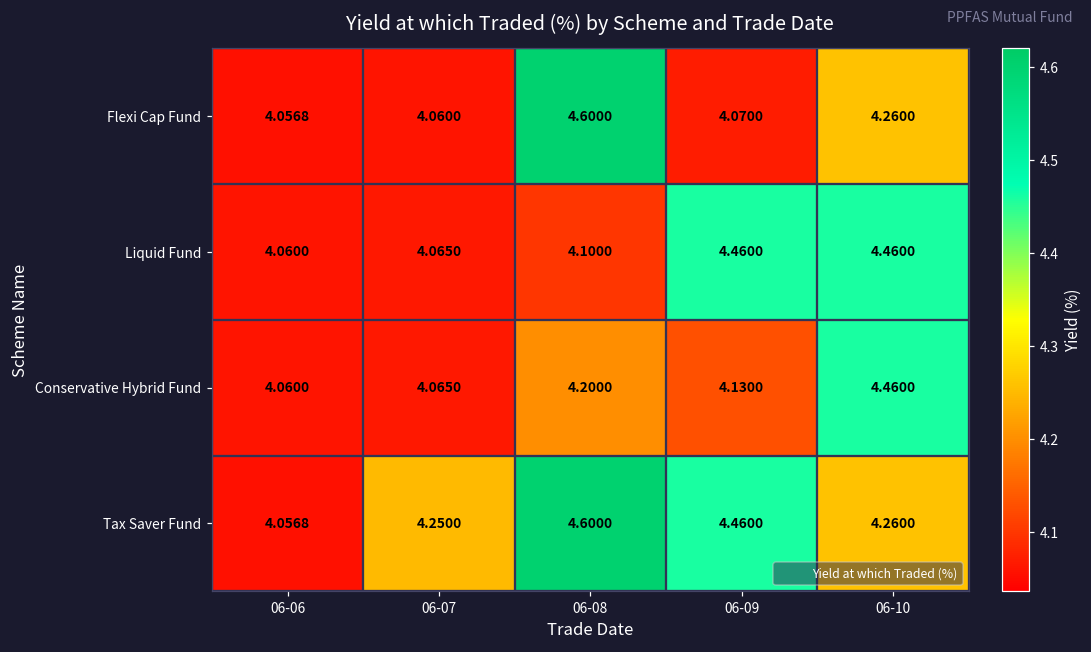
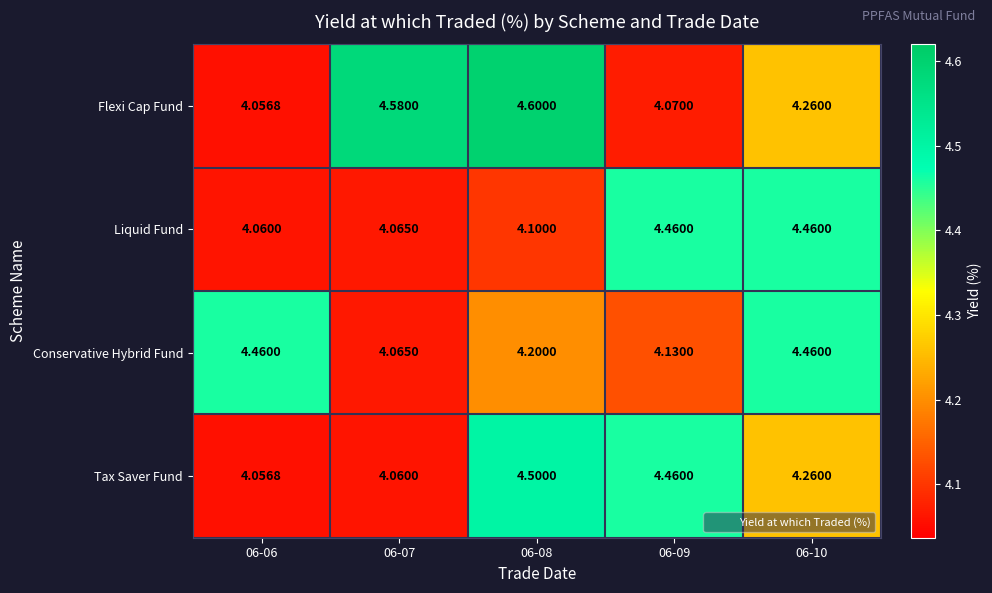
  {
    "Flexi Cap Fund": {
      "06-06": 4.0568,
-     "06-07": 4.0600,
+     "06-07": 4.5800,
      "06-08": 4.6000,
      "06-09": 4.0700,
      "06-10": 4.2600
    },
    "Liquid Fund": {
      "06-06": 4.0600,
      "06-07": 4.0650,
      "06-08": 4.1000,
      "06-09": 4.4600,
      "06-10": 4.4600
    },
    "Conservative Hybrid Fund": {
-     "06-06": 4.0600,
+     "06-06": 4.4600,
      "06-07": 4.0650,
      "06-08": 4.2000,
      "06-09": 4.1300,
      "06-10": 4.4600
    },
    "Tax Saver Fund": {
      "06-06": 4.0568,
-     "06-07": 4.2500,
-     "06-08": 4.6000,
+     "06-07": 4.0600,
+     "06-08": 4.5000,
      "06-09": 4.4600,
      "06-10": 4.2600
    }
  }
